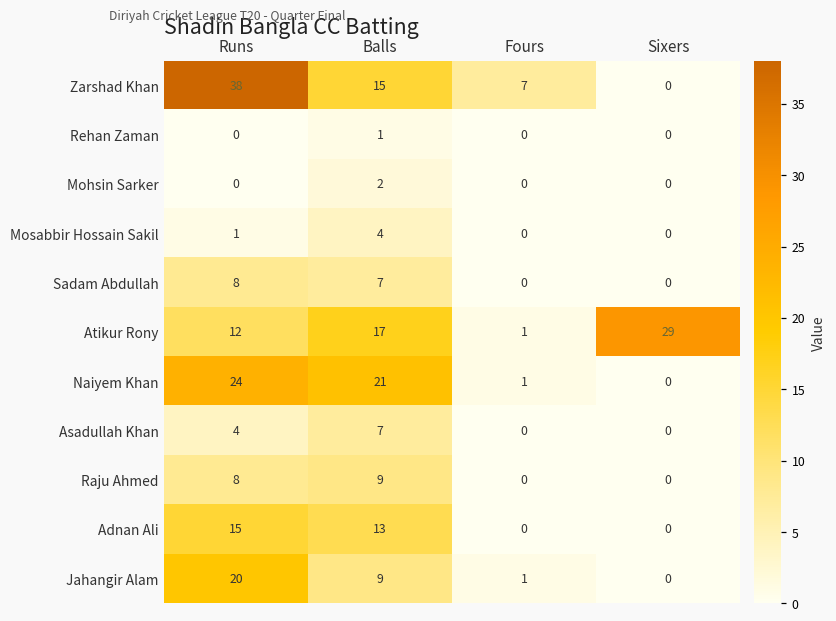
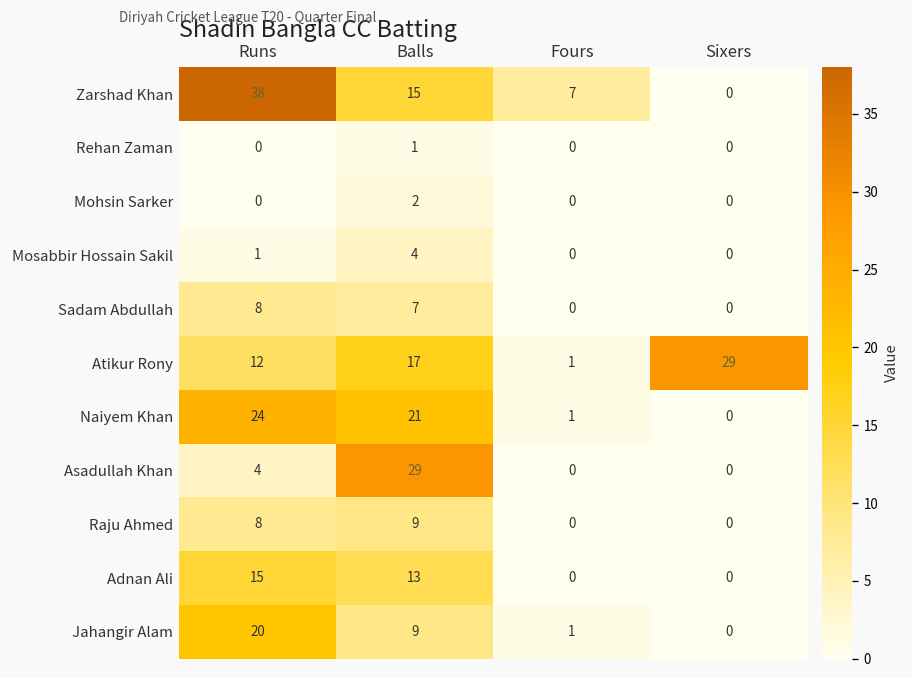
  {
    "Zarshad Khan": {
      "Runs": 38,
      "Balls": 15,
      "Fours": 7,
      "Sixers": 0
    },
    "Rehan Zaman": {
      "Runs": 0,
      "Balls": 1,
      "Fours": 0,
      "Sixers": 0
    },
    "Mohsin Sarker": {
      "Runs": 0,
      "Balls": 2,
      "Fours": 0,
      "Sixers": 0
    },
    "Mosabbir Hossain Sakil": {
      "Runs": 1,
      "Balls": 4,
      "Fours": 0,
      "Sixers": 0
    },
    "Sadam Abdullah": {
      "Runs": 8,
      "Balls": 7,
      "Fours": 0,
      "Sixers": 0
    },
    "Atikur Rony": {
      "Runs": 12,
      "Balls": 17,
      "Fours": 1,
      "Sixers": 29
    },
    "Naiyem Khan": {
      "Runs": 24,
      "Balls": 21,
      "Fours": 1,
      "Sixers": 0
    },
    "Asadullah Khan": {
      "Runs": 4,
-     "Balls": 7,
+     "Balls": 29,
      "Fours": 0,
      "Sixers": 0
    },
    "Raju Ahmed": {
      "Runs": 8,
      "Balls": 9,
      "Fours": 0,
      "Sixers": 0
    },
    "Adnan Ali": {
      "Runs": 15,
      "Balls": 13,
      "Fours": 0,
      "Sixers": 0
    },
    "Jahangir Alam": {
      "Runs": 20,
      "Balls": 9,
      "Fours": 1,
      "Sixers": 0
    }
  }
